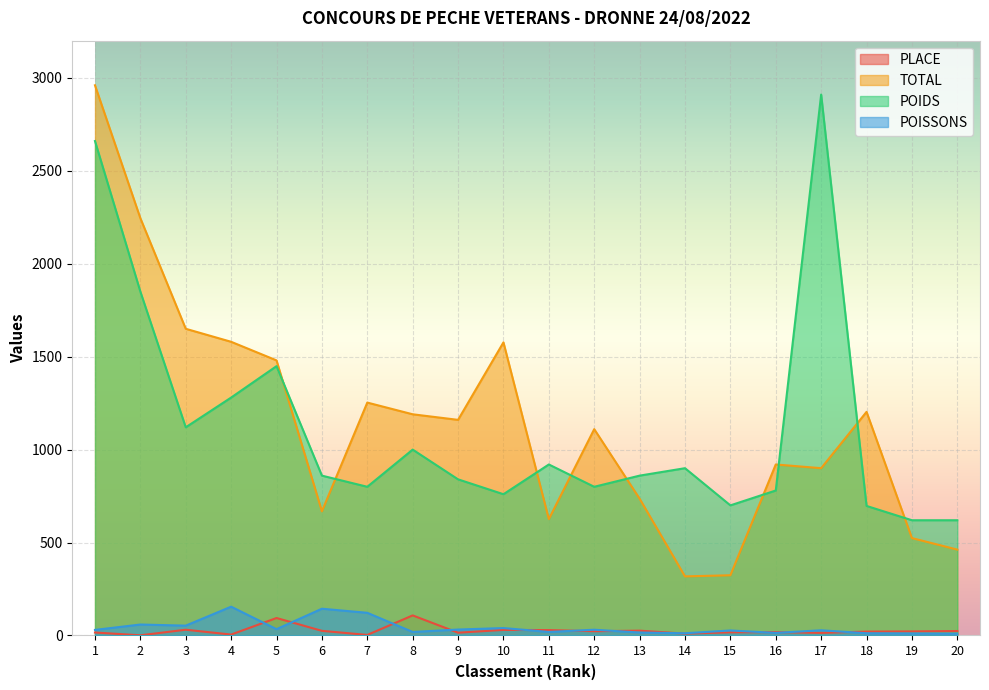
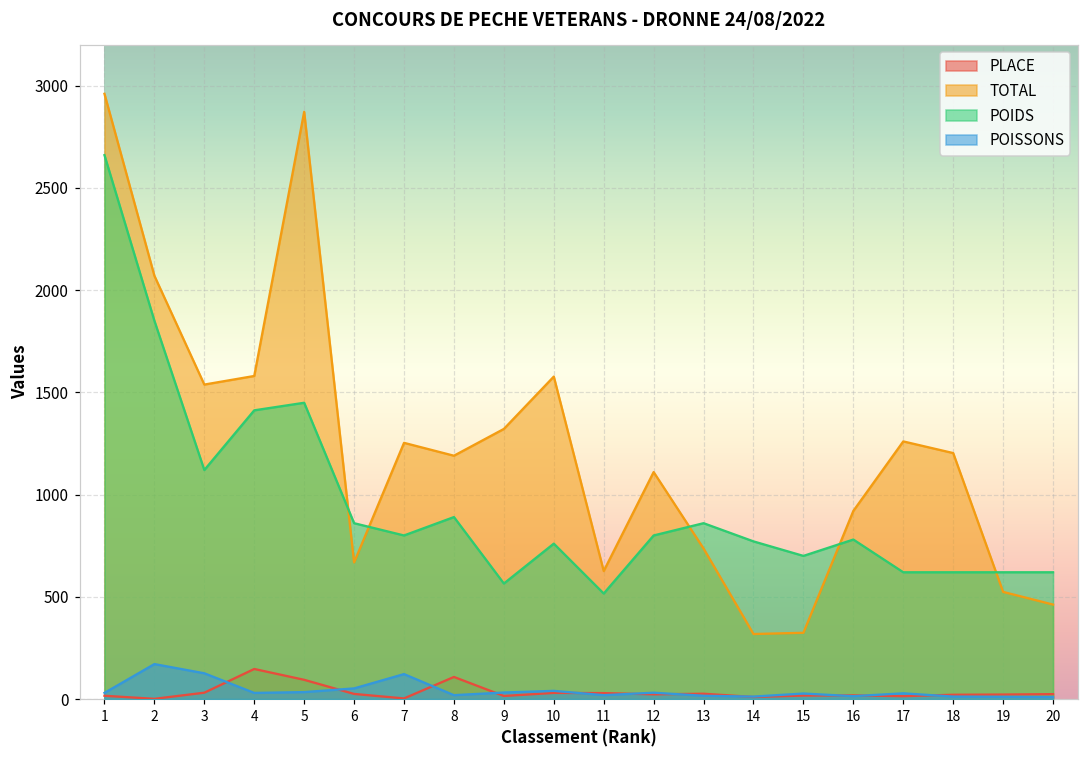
  {
    "PLACE": {
      "1": 20,
      "2": 0,
      "3": 30,
-     "4": 10,
+     "4": 150,
      "5": 90,
      "6": 30,
      "7": 0,
      "8": 110,
      "9": 20,
      "17": 10,
      "20": 20
    },
    "TOTAL": {
      "1": 2960,
-     "2": 2250,
-     "3": 1650,
+     "2": 2070,
+     "3": 1540,
      "4": 1580,
-     "5": 1480,
+     "5": 2870,
      "6": 670,
      "7": 1250,
      "8": 1190,
-     "9": 1160,
+     "9": 1320,
      "10": 1580,
      "11": 630,
      "12": 1110,
      "13": 740,
      "14": 320,
      "15": 320,
      "16": 920,
-     "17": 900,
+     "17": 1260,
      "18": 1200,
      "19": 520,
      "20": 460
    },
    "POIDS": {
      "1": 2660,
      "2": 1850,
      "3": 1120,
-     "4": 1280,
+     "4": 1410,
      "5": 1450,
      "6": 860,
      "7": 800,
-     "8": 1000,
-     "9": 840,
+     "8": 890,
+     "9": 570,
      "10": 760,
-     "11": 920,
+     "11": 520,
      "12": 800,
      "13": 860,
-     "14": 900,
+     "14": 770,
      "15": 700,
      "16": 780,
-     "17": 2910,
-     "18": 700,
+     "17": 620,
+     "18": 620,
      "19": 620,
      "20": 620
    },
    "POISSONS": {
      "1": 30,
-     "2": 60,
-     "3": 50,
-     "4": 160,
+     "2": 170,
+     "3": 130,
+     "4": 30,
      "5": 30,
-     "6": 140,
+     "6": 50,
      "7": 120,
      "8": 20,
      "9": 30,
      "17": 30,
      "20": 10
    }
  }
